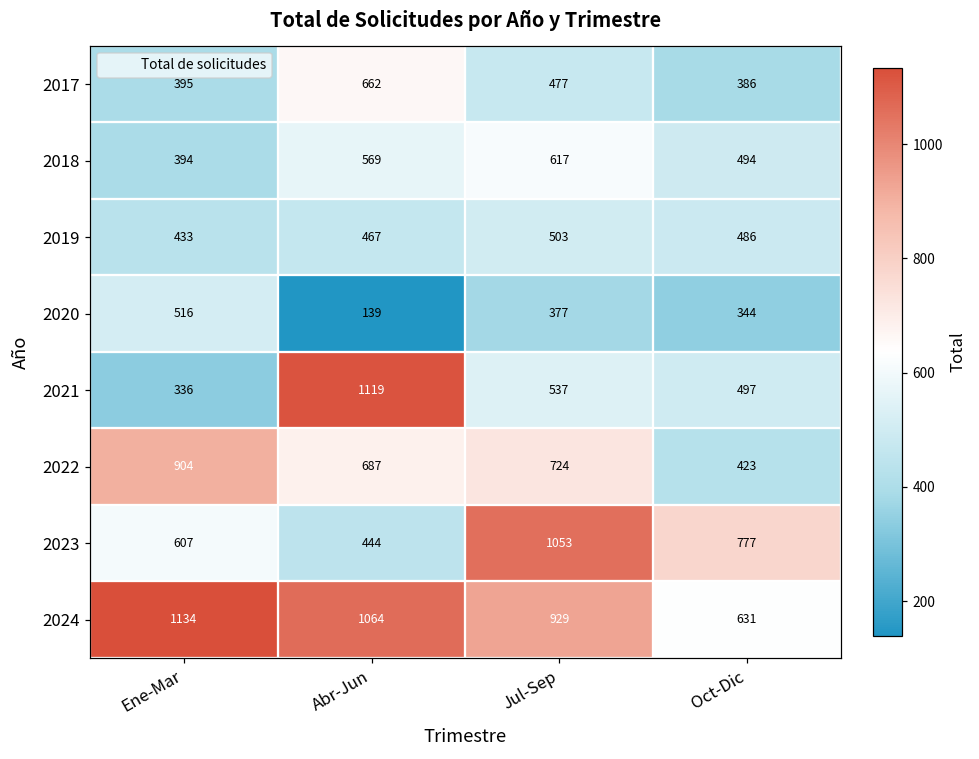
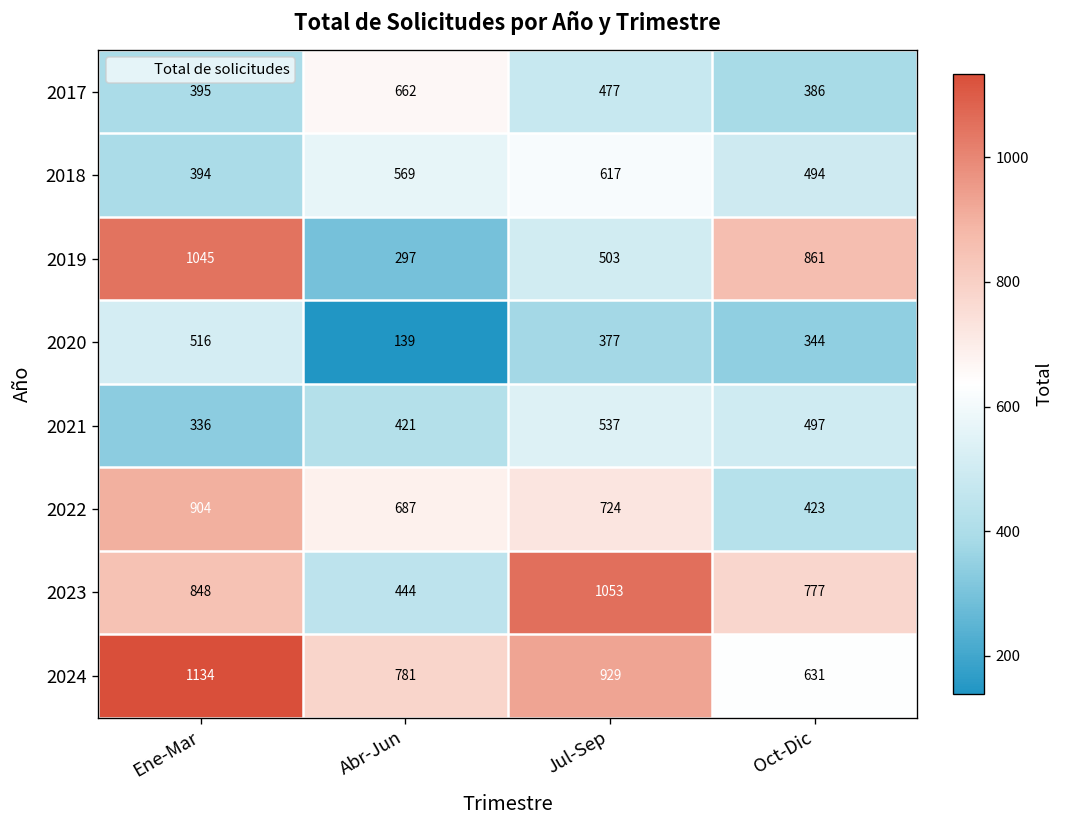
  {
    "2017": {
      "Ene-Mar": 395,
      "Abr-Jun": 662,
      "Jul-Sep": 477,
      "Oct-Dic": 386
    },
    "2018": {
      "Ene-Mar": 394,
      "Abr-Jun": 569,
      "Jul-Sep": 617,
      "Oct-Dic": 494
    },
    "2019": {
-     "Ene-Mar": 433,
-     "Abr-Jun": 467,
+     "Ene-Mar": 1045,
+     "Abr-Jun": 297,
      "Jul-Sep": 503,
-     "Oct-Dic": 486
+     "Oct-Dic": 861
    },
    "2020": {
      "Ene-Mar": 516,
      "Abr-Jun": 139,
      "Jul-Sep": 377,
      "Oct-Dic": 344
    },
    "2021": {
      "Ene-Mar": 336,
-     "Abr-Jun": 1119,
+     "Abr-Jun": 421,
      "Jul-Sep": 537,
      "Oct-Dic": 497
    },
    "2022": {
      "Ene-Mar": 904,
      "Abr-Jun": 687,
      "Jul-Sep": 724,
      "Oct-Dic": 423
    },
    "2023": {
-     "Ene-Mar": 607,
+     "Ene-Mar": 848,
      "Abr-Jun": 444,
      "Jul-Sep": 1053,
      "Oct-Dic": 777
    },
    "2024": {
      "Ene-Mar": 1134,
-     "Abr-Jun": 1064,
+     "Abr-Jun": 781,
      "Jul-Sep": 929,
      "Oct-Dic": 631
    }
  }
